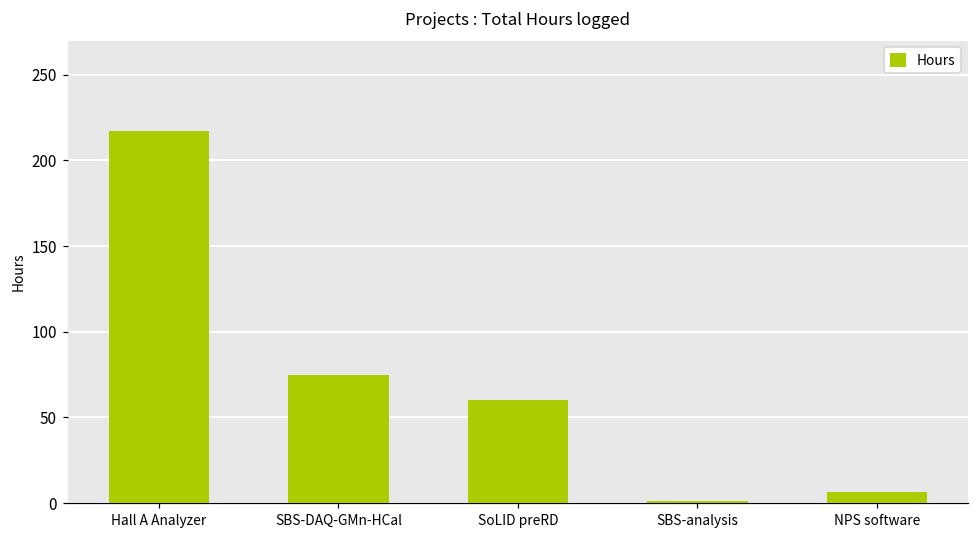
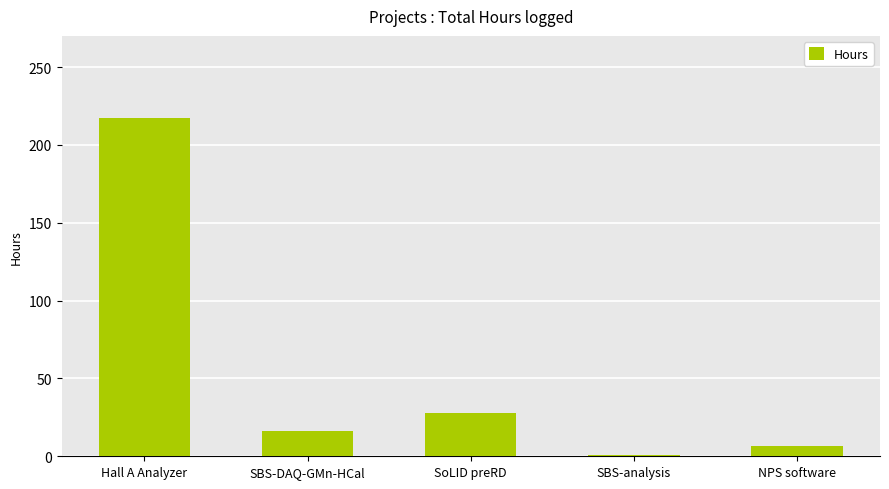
  {
    "Hall A Analyzer": 217,
-   "SBS-DAQ-GMn-HCal": 75,
-   "SoLID preRD": 60,
+   "SBS-DAQ-GMn-HCal": 16,
+   "SoLID preRD": 28,
    "NPS software": 6
  }
